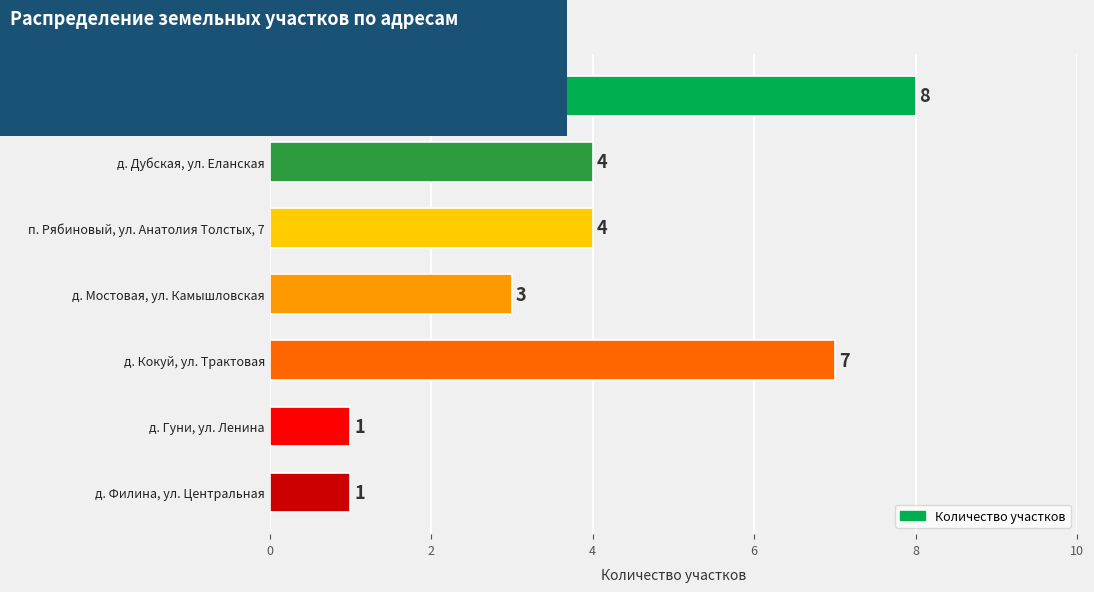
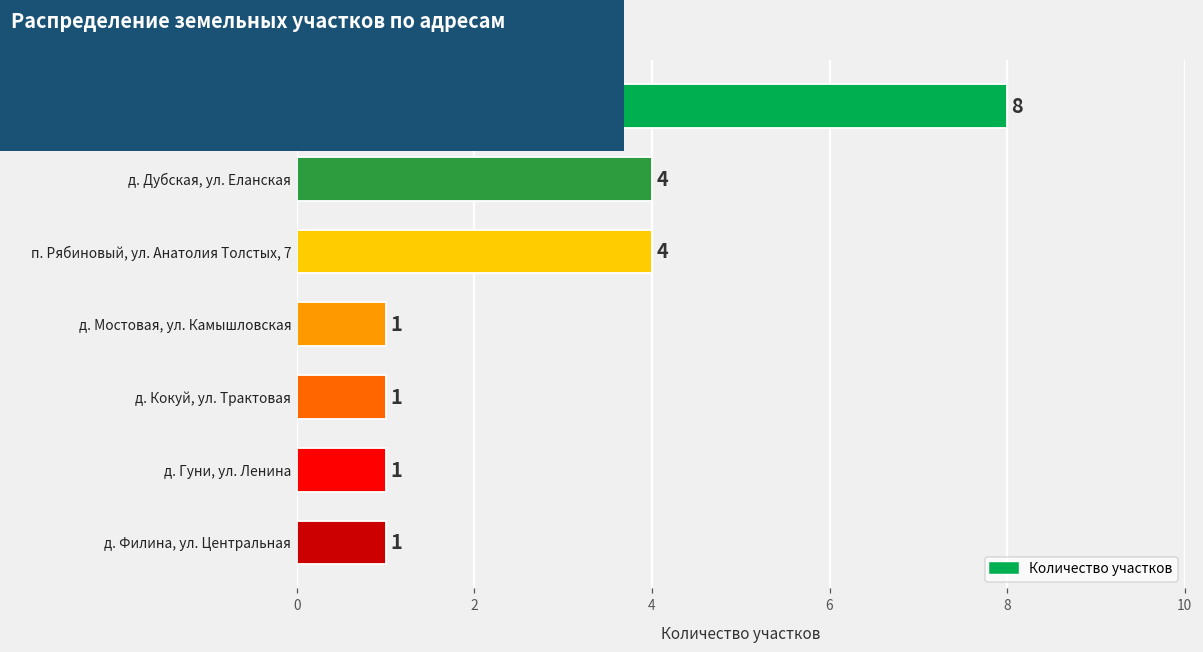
  {
    "д. Дубская, ул. Еланская": 4,
    "п. Рябиновый, ул. Анатолия Толстых, 7": 4,
-   "д. Мостовая, ул. Камышловская": 3,
-   "д. Кокуй, ул. Трактовая": 7,
+   "д. Мостовая, ул. Камышловская": 1,
+   "д. Кокуй, ул. Трактовая": 1,
    "д. Гуни, ул. Ленина": 1,
    "д. Филина, ул. Центральная": 1
  }
